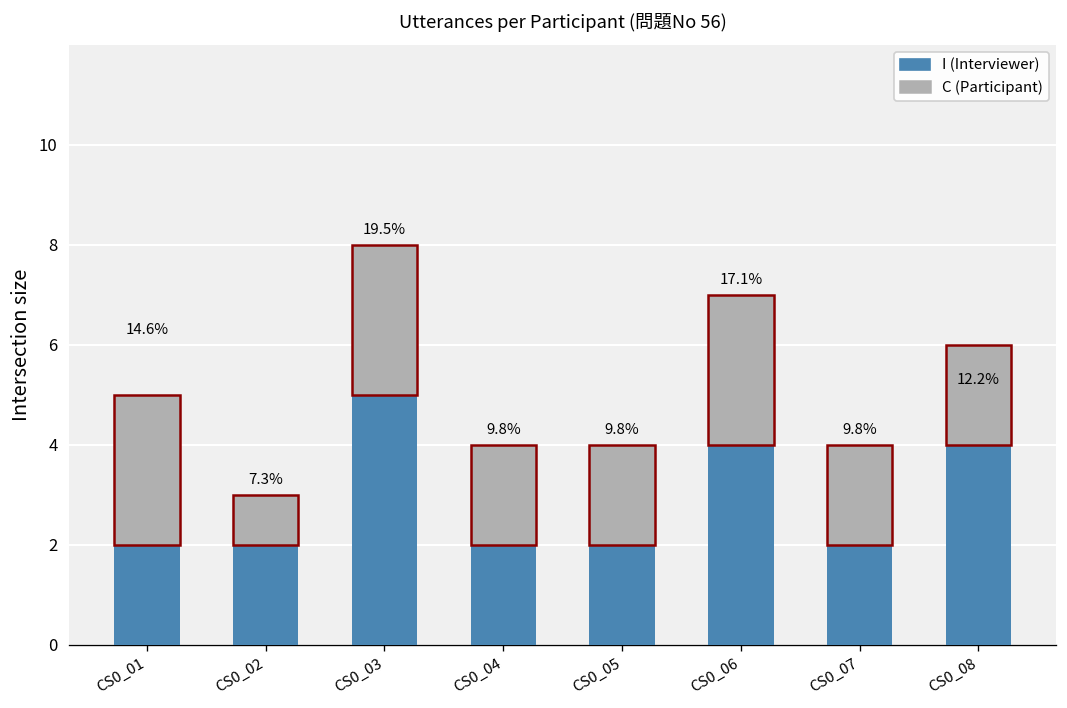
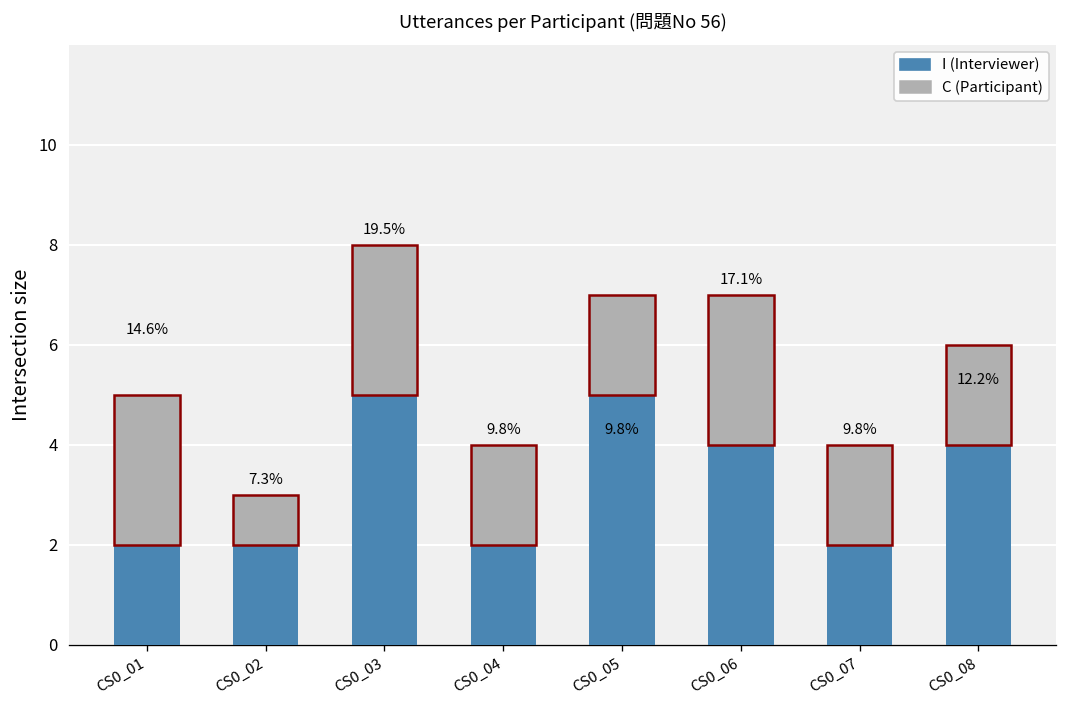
  {
    "I (Interviewer)": {
      "CS0_01": 2,
      "CS0_02": 2,
      "CS0_03": 5,
      "CS0_04": 2,
-     "CS0_05": 2,
+     "CS0_05": 5,
      "CS0_06": 4,
      "CS0_07": 2,
      "CS0_08": 4
    }
  }
